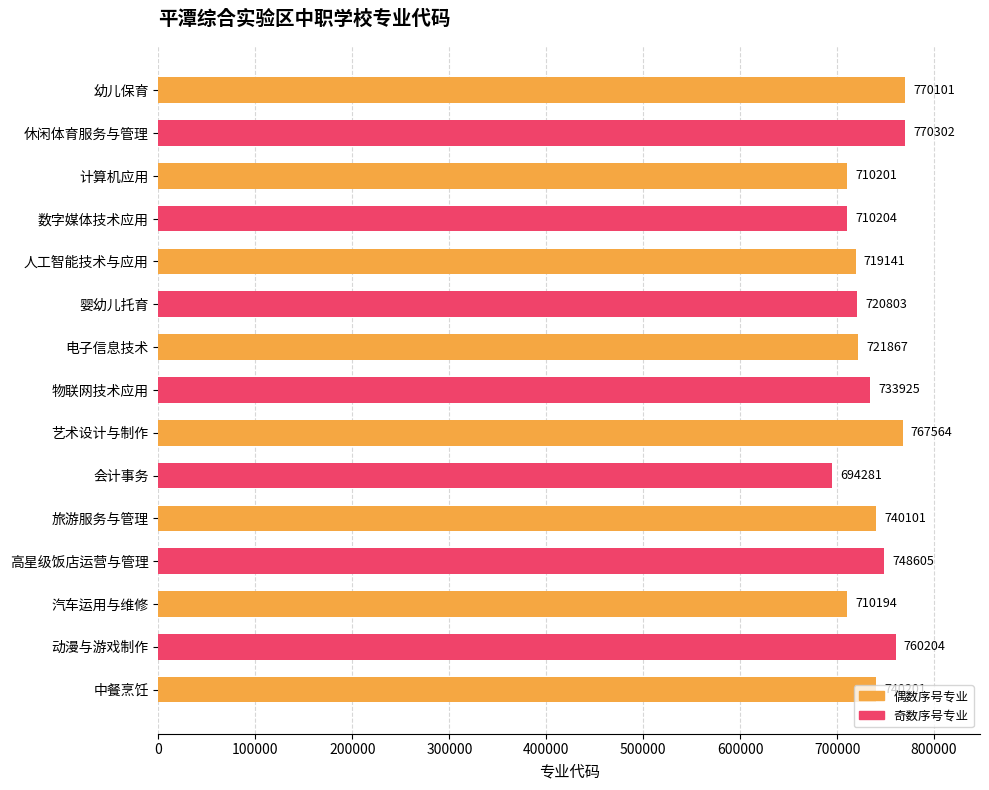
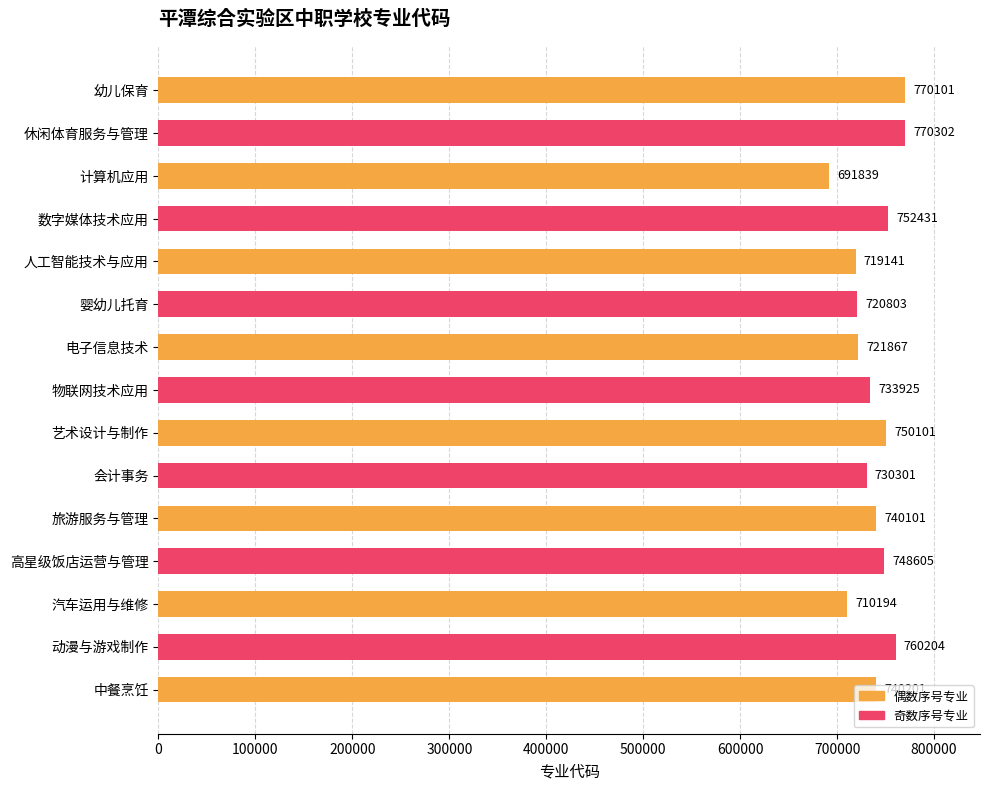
  {
    "幼儿保育": 770101,
    "休闲体育服务与管理": 770302,
-   "计算机应用": 710201,
-   "数字媒体技术应用": 710204,
+   "计算机应用": 691839,
+   "数字媒体技术应用": 752431,
    "人工智能技术与应用": 719141,
    "婴幼儿托育": 720803,
    "电子信息技术": 721867,
    "物联网技术应用": 733925,
-   "艺术设计与制作": 767564,
-   "会计事务": 694281,
+   "艺术设计与制作": 750101,
+   "会计事务": 730301,
    "旅游服务与管理": 740101,
    "高星级饭店运营与管理": 748605,
    "汽车运用与维修": 710194,
    "动漫与游戏制作": 760204
  }
